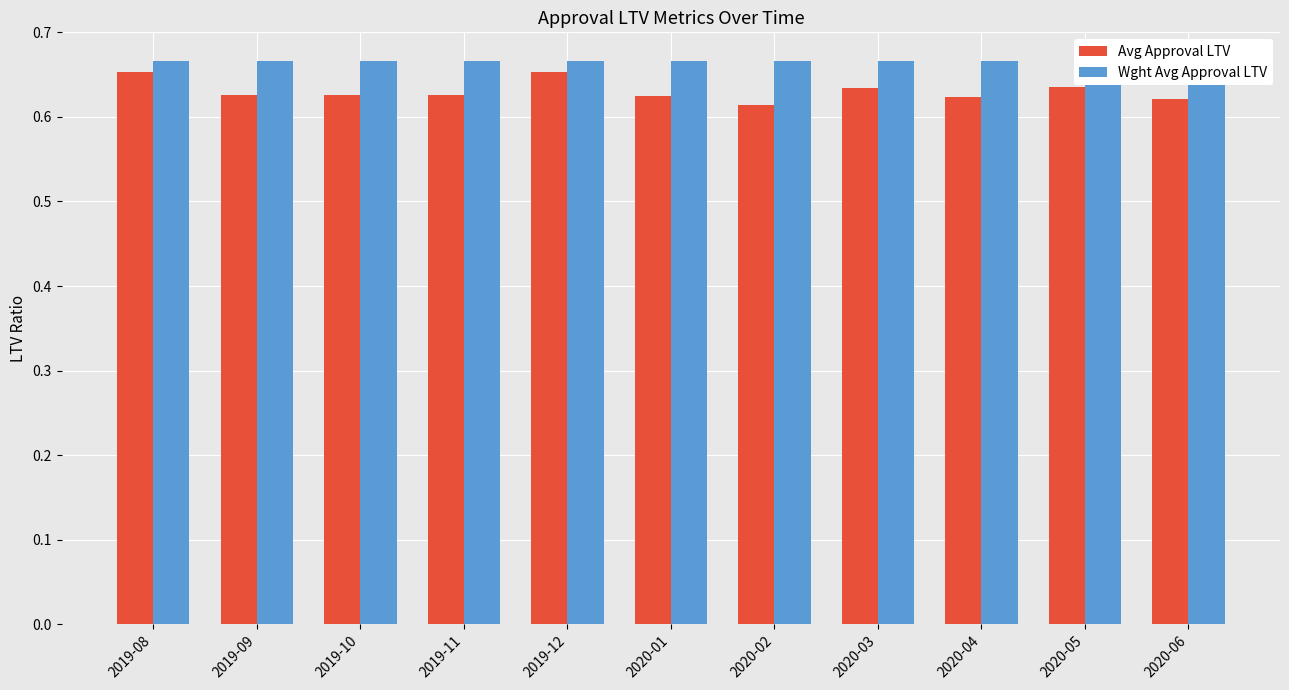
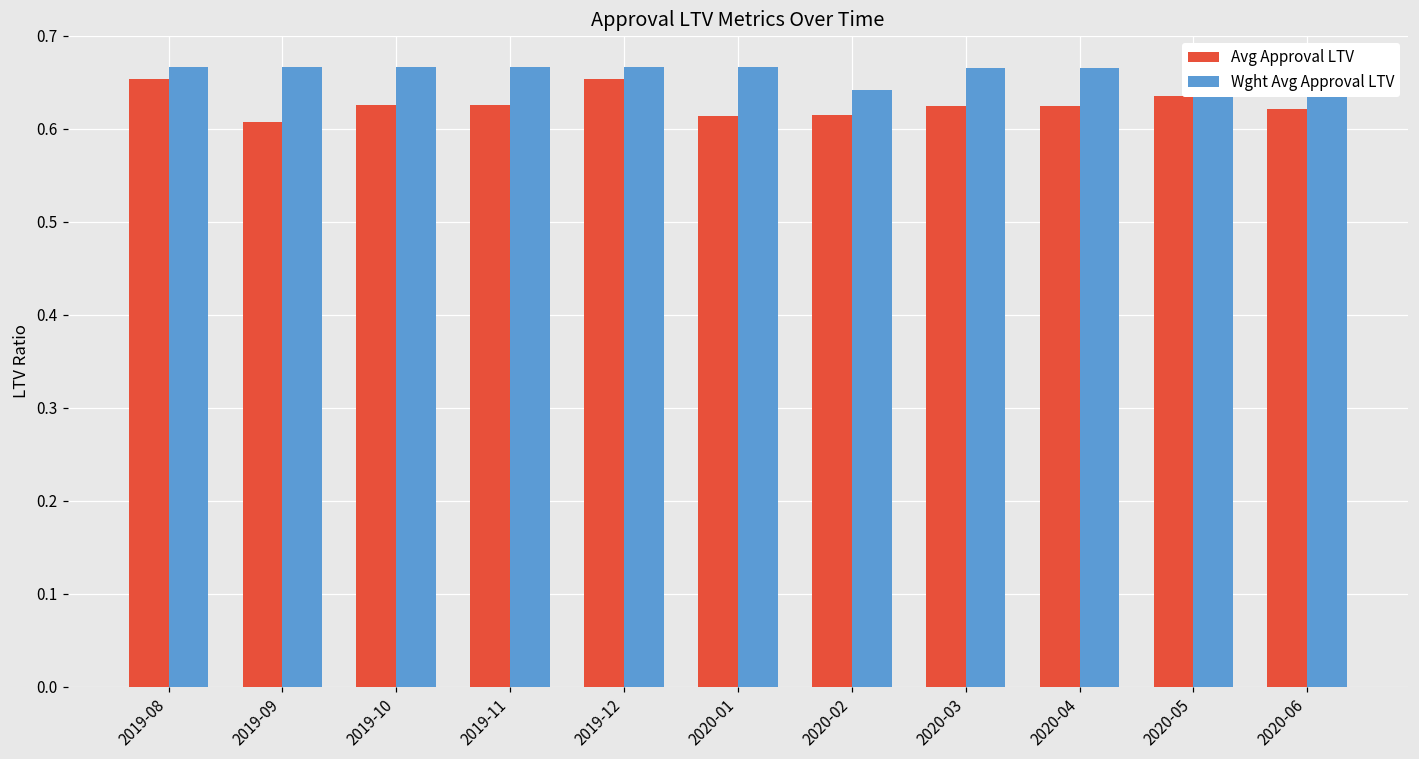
  {
    "Avg Approval LTV": {
      "2019-08": 0.65,
-     "2019-09": 0.63,
+     "2019-09": 0.61,
      "2019-10": 0.63,
      "2019-11": 0.63,
      "2019-12": 0.65,
-     "2020-01": 0.62,
+     "2020-01": 0.61,
      "2020-02": 0.61,
-     "2020-03": 0.63,
+     "2020-03": 0.62,
      "2020-04": 0.62,
      "2020-05": 0.63,
      "2020-06": 0.62
    },
    "Wght Avg Approval LTV": {
      "2019-08": 0.67,
      "2019-09": 0.67,
      "2019-10": 0.67,
      "2019-11": 0.67,
      "2019-12": 0.67,
      "2020-01": 0.67,
-     "2020-02": 0.67,
+     "2020-02": 0.64,
      "2020-03": 0.67,
      "2020-04": 0.67
    }
  }
